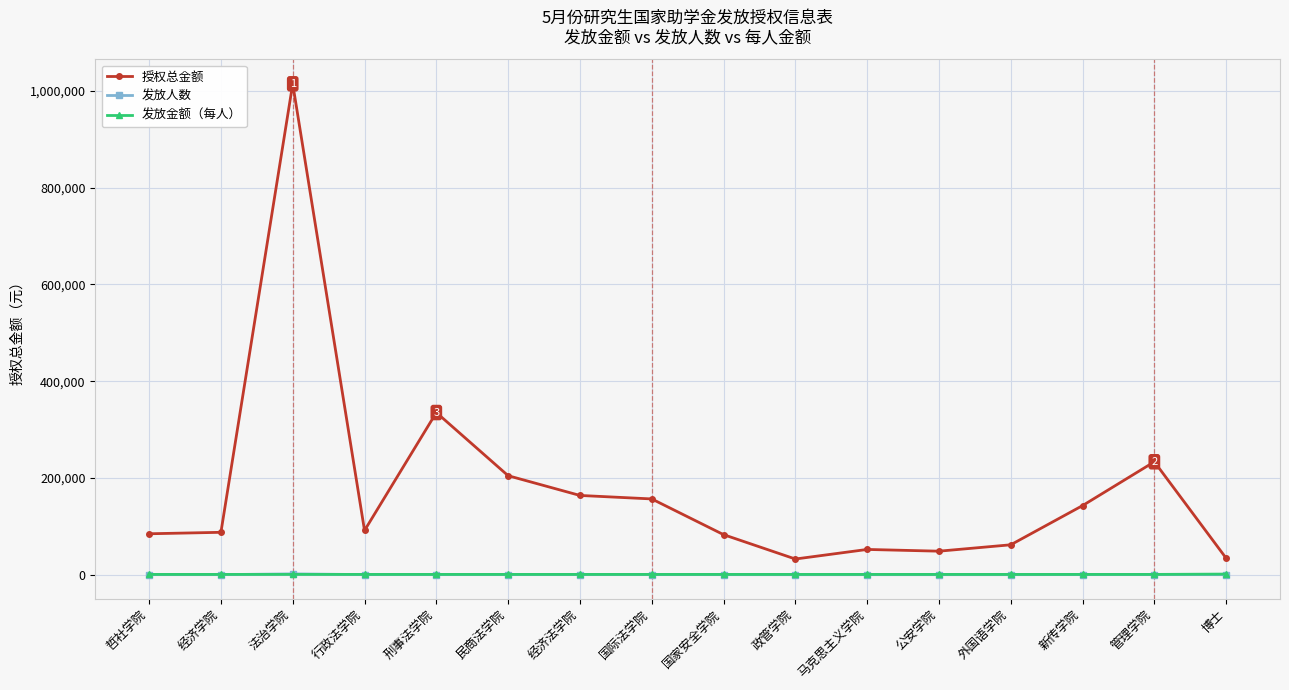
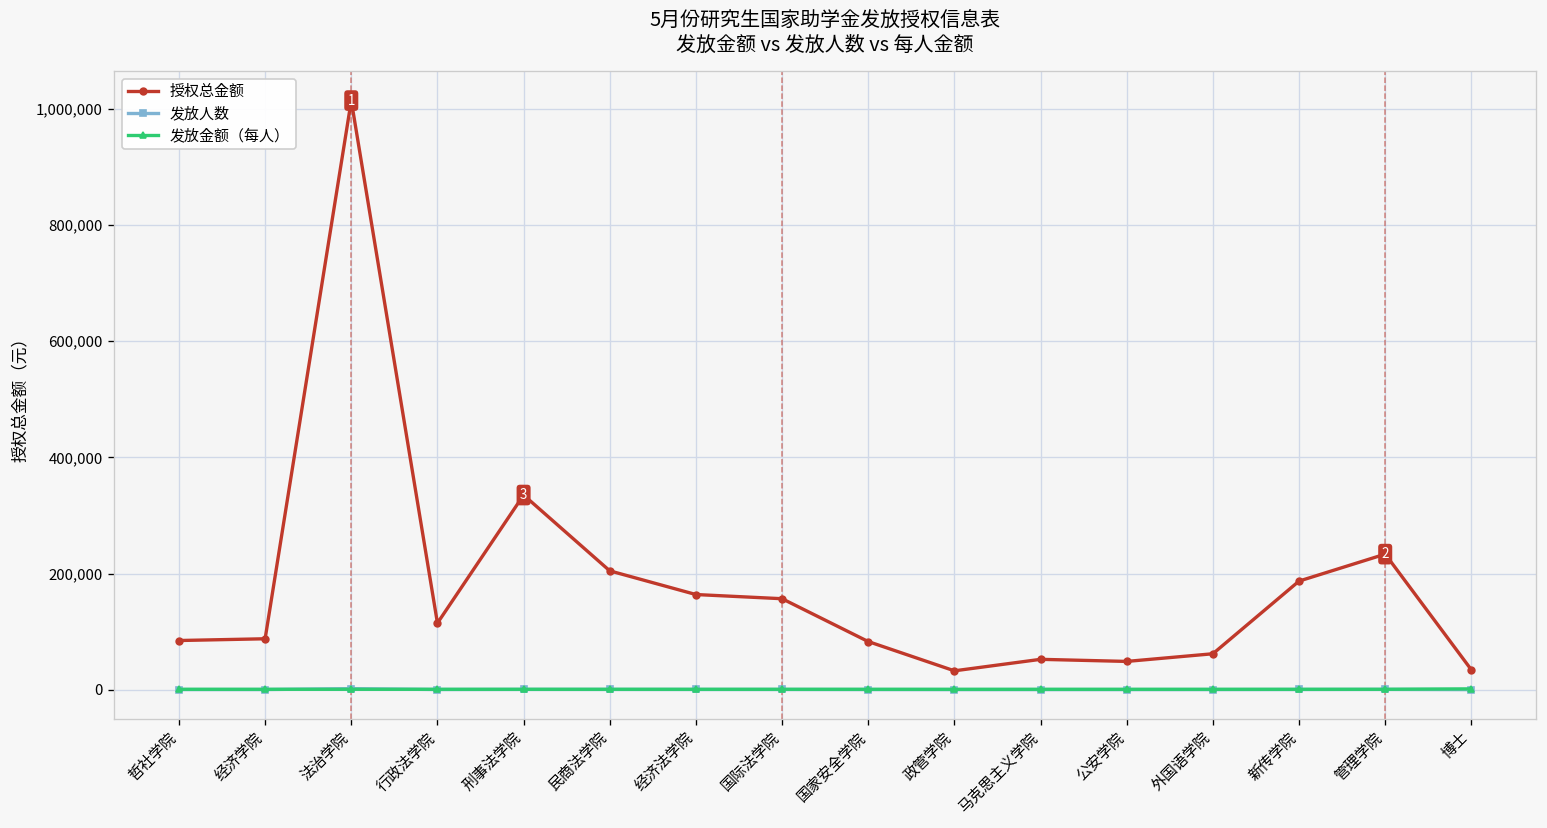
  {
    "授权总金额": {
      "哲社学院": "80,000",
      "经济学院": "90,000",
-     "行政法学院": "90,000",
+     "行政法学院": "110,000",
      "民商法学院": "200,000",
      "经济法学院": "160,000",
      "国际法学院": "160,000",
      "国家安全学院": "80,000",
      "政管学院": "30,000",
      "马克思主义学院": "50,000",
      "公安学院": "50,000",
      "外国语学院": "60,000",
-     "新传学院": "140,000",
+     "新传学院": "190,000",
      "博士": "30,000"
    }
  }
